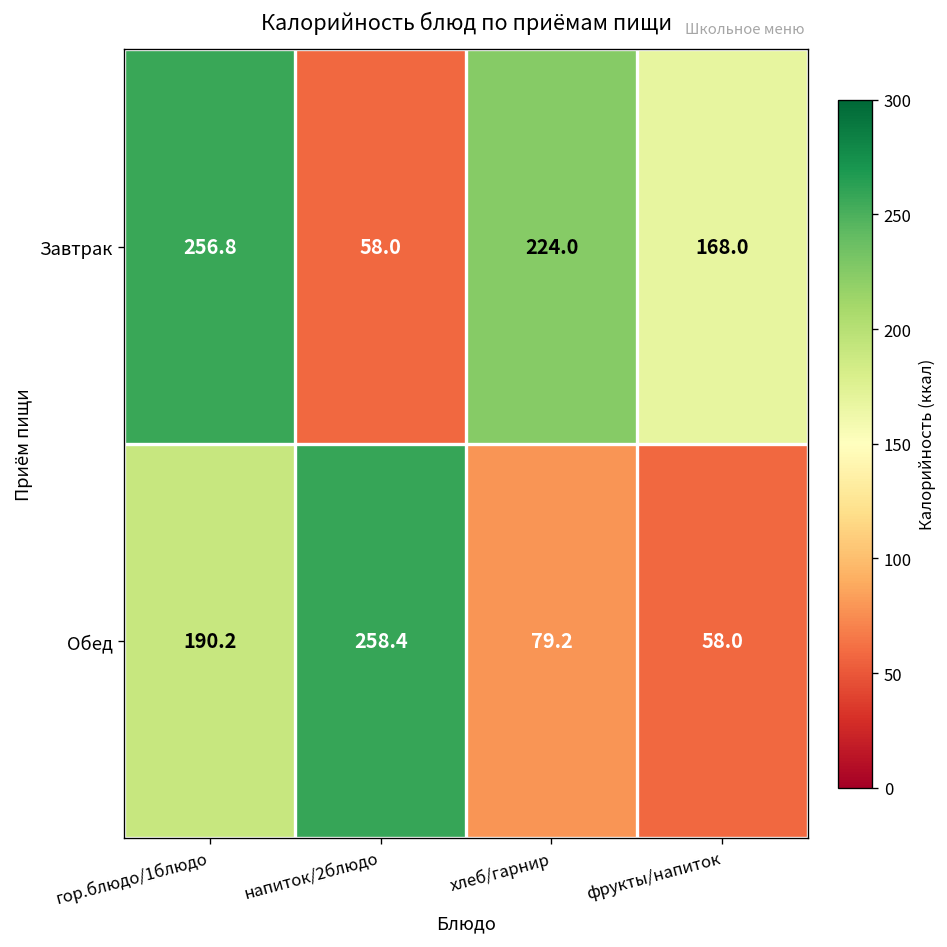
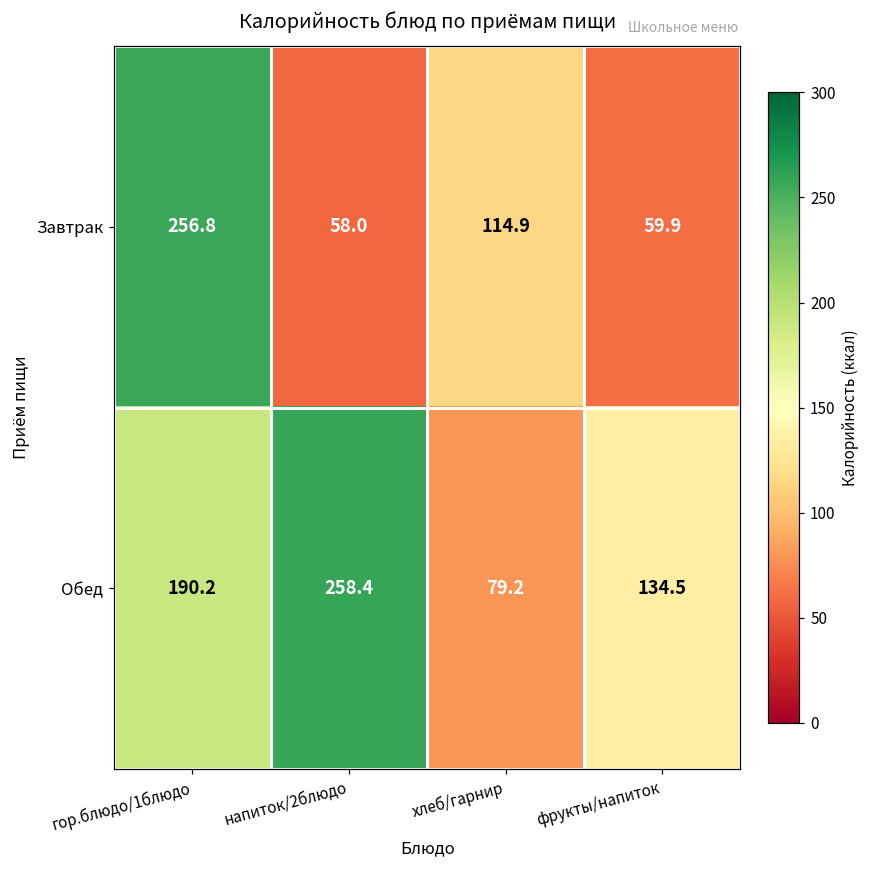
  {
    "Завтрак": {
      "гор.блюдо/1блюдо": 256.8,
      "напиток/2блюдо": 58.0,
-     "хлеб/гарнир": 224.0,
-     "фрукты/напиток": 168.0
+     "хлеб/гарнир": 114.9,
+     "фрукты/напиток": 59.9
    },
    "Обед": {
      "гор.блюдо/1блюдо": 190.2,
      "напиток/2блюдо": 258.4,
      "хлеб/гарнир": 79.2,
-     "фрукты/напиток": 58.0
+     "фрукты/напиток": 134.5
    }
  }
